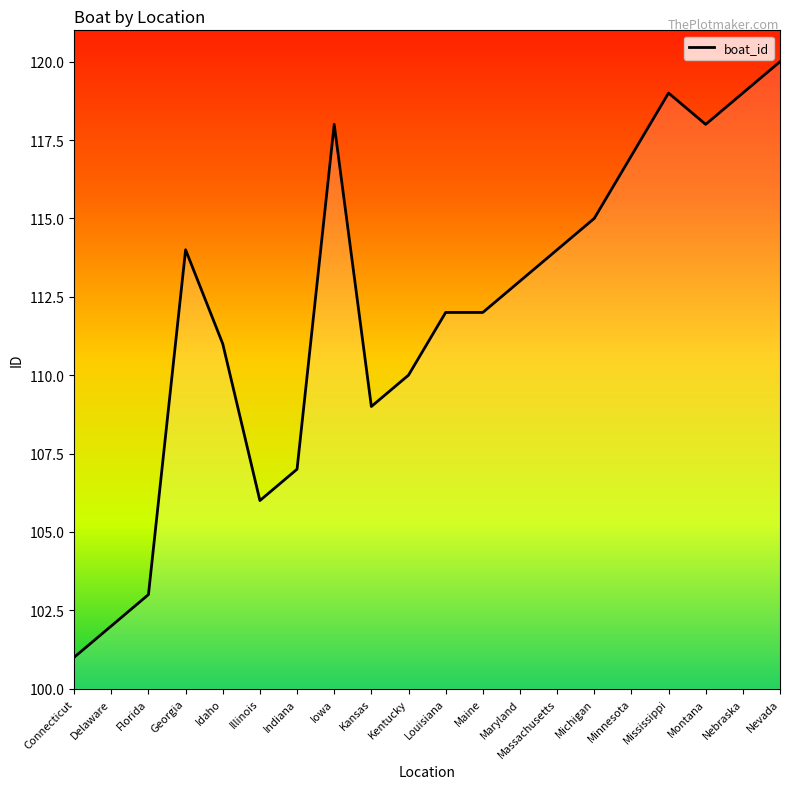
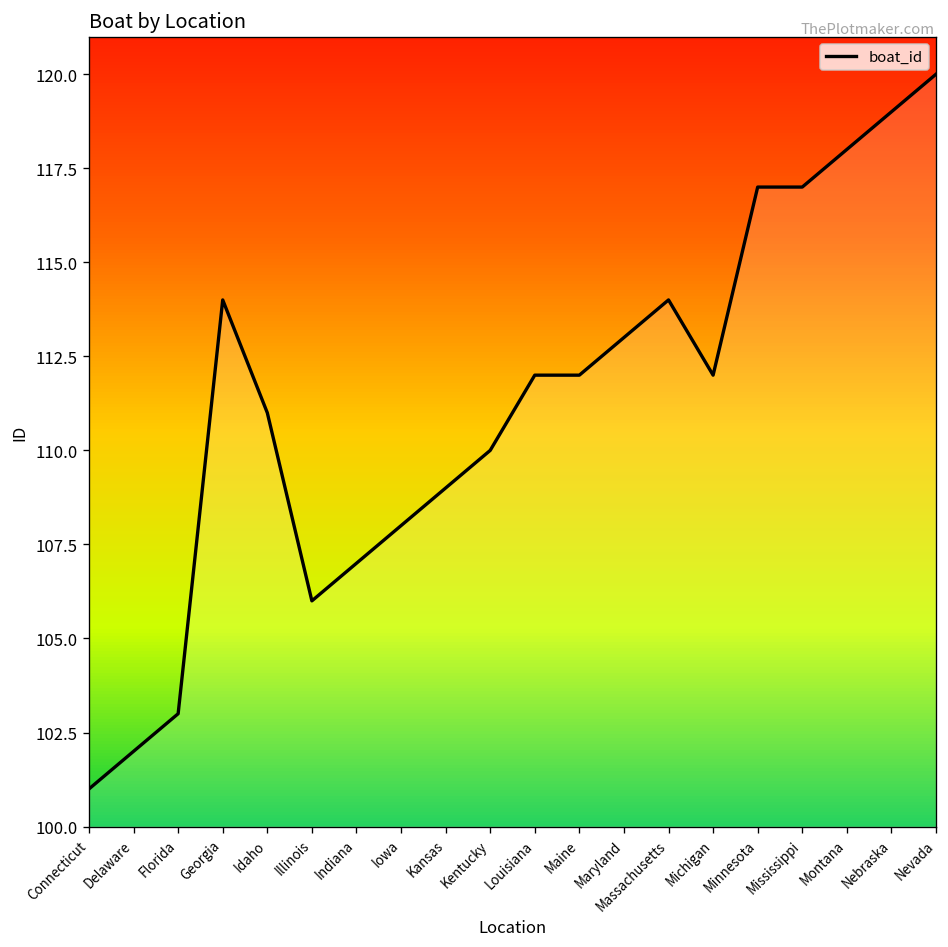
  {
    "Connecticut": 101,
    "Delaware": 102,
    "Florida": 103,
    "Georgia": 114,
    "Idaho": 111,
    "Illinois": 106,
    "Indiana": 107,
-   "Iowa": 118,
+   "Iowa": 108,
    "Kansas": 109,
    "Kentucky": 110,
    "Louisiana": 112,
    "Maine": 112,
    "Maryland": 113,
    "Massachusetts": 114,
-   "Michigan": 115,
+   "Michigan": 112,
    "Minnesota": 117,
-   "Mississippi": 119,
+   "Mississippi": 117,
    "Montana": 118,
    "Nebraska": 119,
    "Nevada": 120
  }
